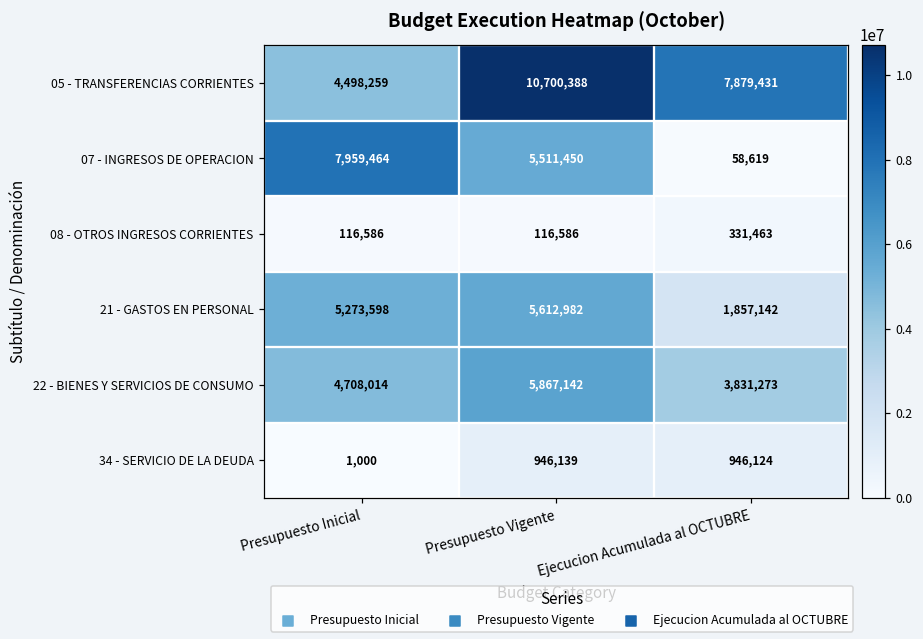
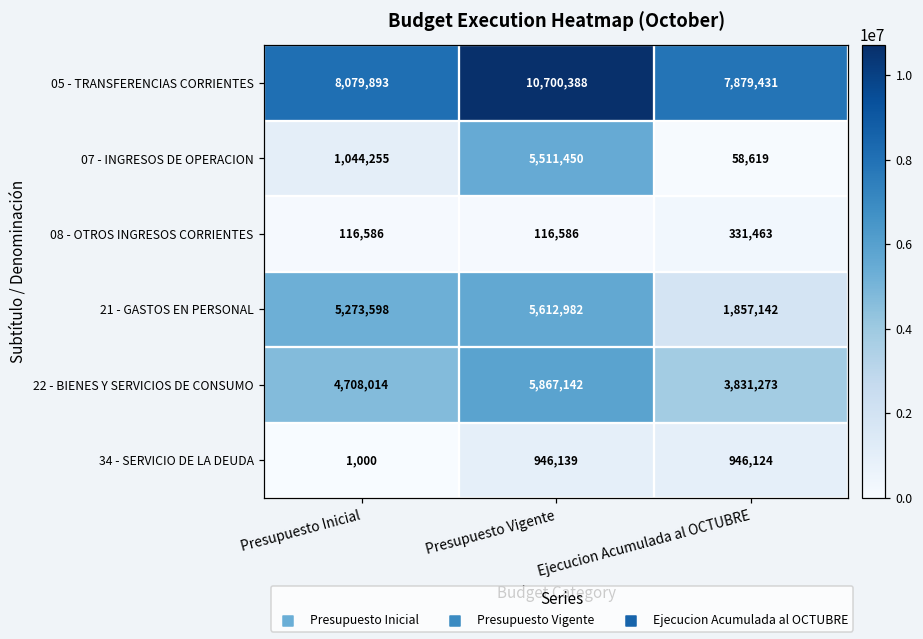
  {
    "05 - TRANSFERENCIAS CORRIENTES": {
-     "Presupuesto Inicial": "4,498,259",
+     "Presupuesto Inicial": "8,079,893",
      "Presupuesto Vigente": "10,700,388",
      "Ejecucion Acumulada al OCTUBRE": "7,879,431"
    },
    "07 - INGRESOS DE OPERACION": {
-     "Presupuesto Inicial": "7,959,464",
+     "Presupuesto Inicial": "1,044,255",
      "Presupuesto Vigente": "5,511,450",
      "Ejecucion Acumulada al OCTUBRE": "58,619"
    },
    "08 - OTROS INGRESOS CORRIENTES": {
      "Presupuesto Inicial": "116,586",
      "Presupuesto Vigente": "116,586",
      "Ejecucion Acumulada al OCTUBRE": "331,463"
    },
    "21 - GASTOS EN PERSONAL": {
      "Presupuesto Inicial": "5,273,598",
      "Presupuesto Vigente": "5,612,982",
      "Ejecucion Acumulada al OCTUBRE": "1,857,142"
    },
    "22 - BIENES Y SERVICIOS DE CONSUMO": {
      "Presupuesto Inicial": "4,708,014",
      "Presupuesto Vigente": "5,867,142",
      "Ejecucion Acumulada al OCTUBRE": "3,831,273"
    },
    "34 - SERVICIO DE LA DEUDA": {
      "Presupuesto Inicial": "1,000",
      "Presupuesto Vigente": "946,139",
      "Ejecucion Acumulada al OCTUBRE": "946,124"
    }
  }
